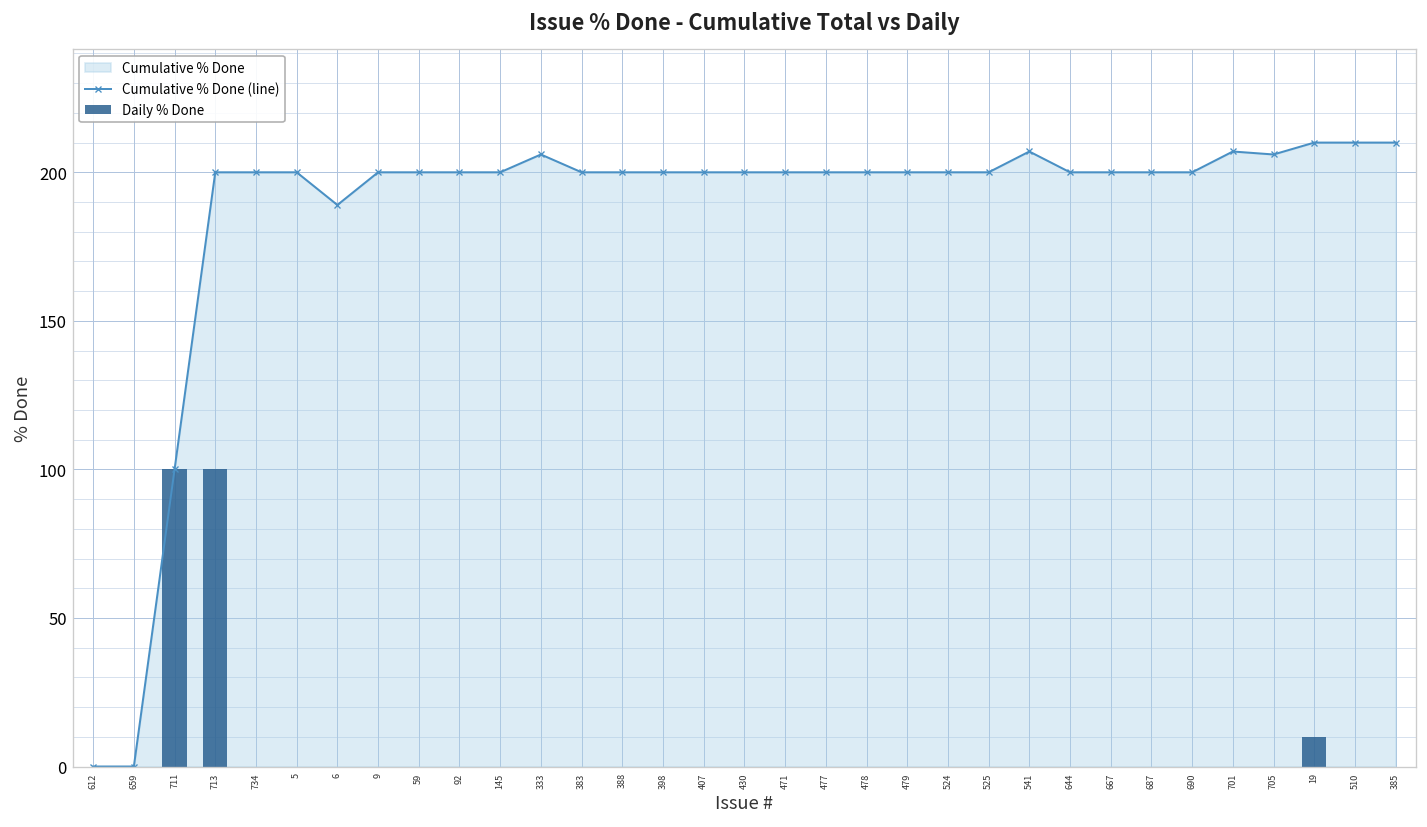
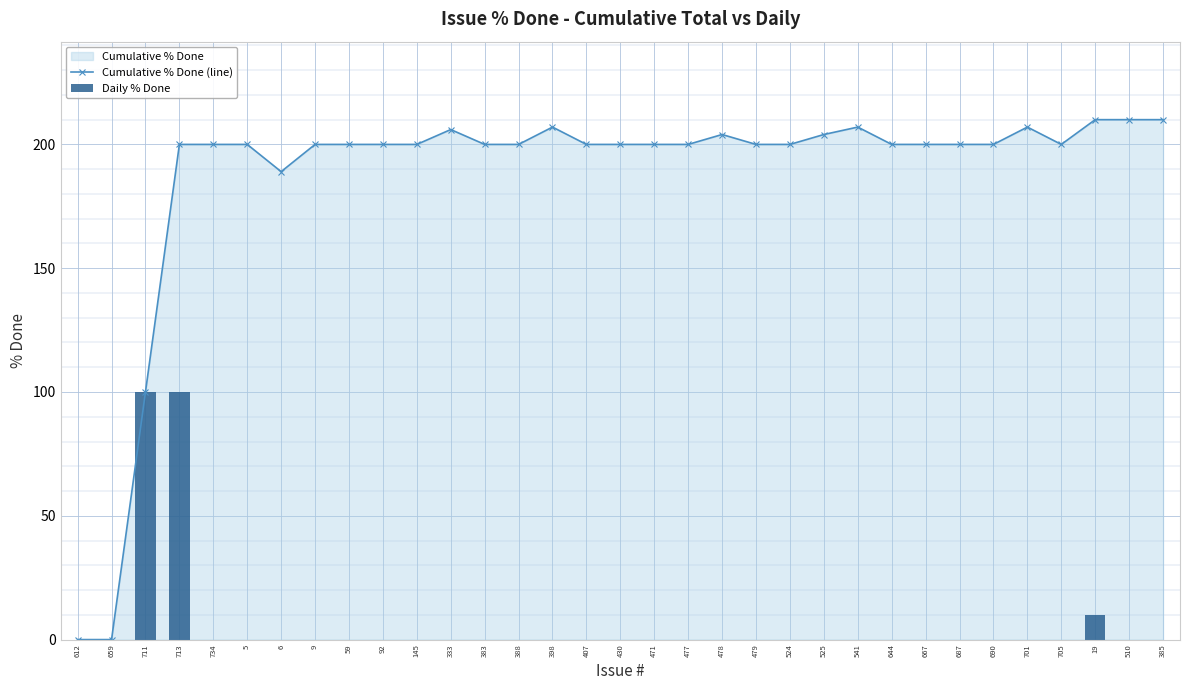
  {
    "Cumulative % Done": {
      "612": 0,
      "659": 0,
      "711": 100,
      "713": 200,
      "734": 200,
      "5": 200,
      "6": 189,
      "9": 200,
      "59": 200,
      "92": 200,
      "145": 200,
      "333": 206,
      "383": 200,
      "388": 200,
-     "398": 200,
+     "398": 207,
      "407": 200,
      "430": 200,
      "471": 200,
      "477": 200,
-     "478": 200,
+     "478": 204,
      "479": 200,
      "524": 200,
-     "525": 200,
+     "525": 204,
      "541": 207,
      "644": 200,
      "667": 200,
      "687": 200,
      "690": 200,
      "701": 207,
-     "705": 206,
+     "705": 200,
      "19": 210,
      "510": 210,
      "385": 210
    },
    "Daily % Done": {
      "612": 0,
      "659": 0,
      "711": 100,
      "713": 100,
      "734": 0,
      "5": 0,
      "6": 0,
      "9": 0,
      "59": 0,
      "92": 0,
      "145": 0,
      "333": 0,
      "383": 0,
      "388": 0,
      "398": 0,
      "407": 0,
      "430": 0,
      "471": 0,
      "477": 0,
      "478": 0,
      "479": 0,
      "524": 0,
      "525": 0,
      "541": 0,
      "644": 0,
      "667": 0,
      "687": 0,
      "690": 0,
      "701": 0,
      "705": 0,
      "19": 10,
      "510": 0,
      "385": 0
    }
  }
